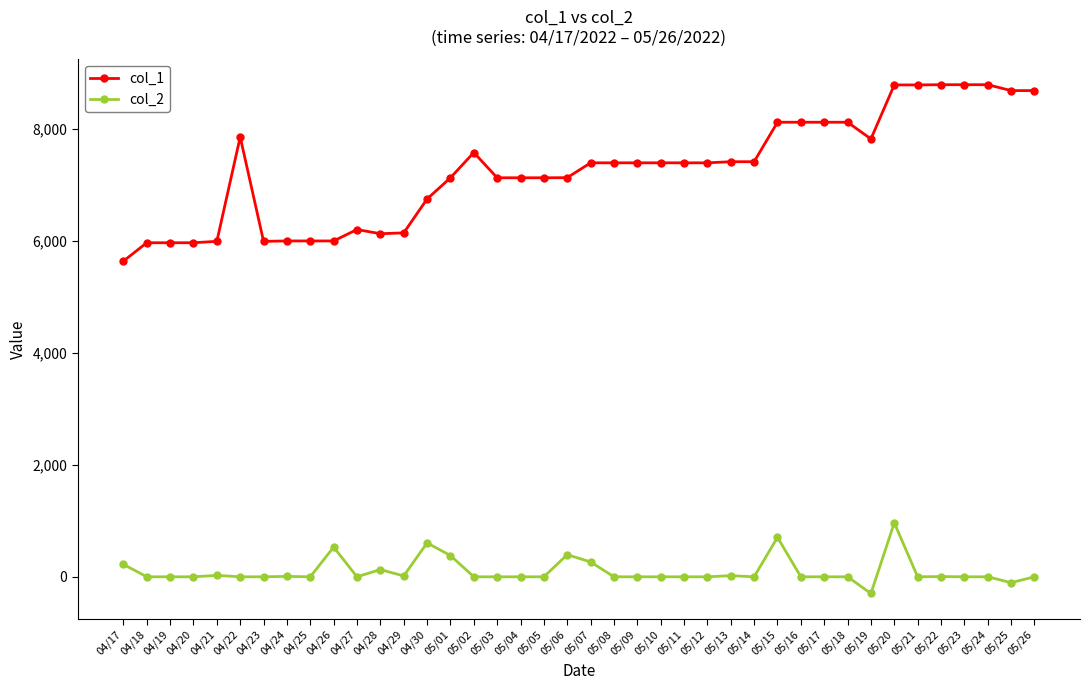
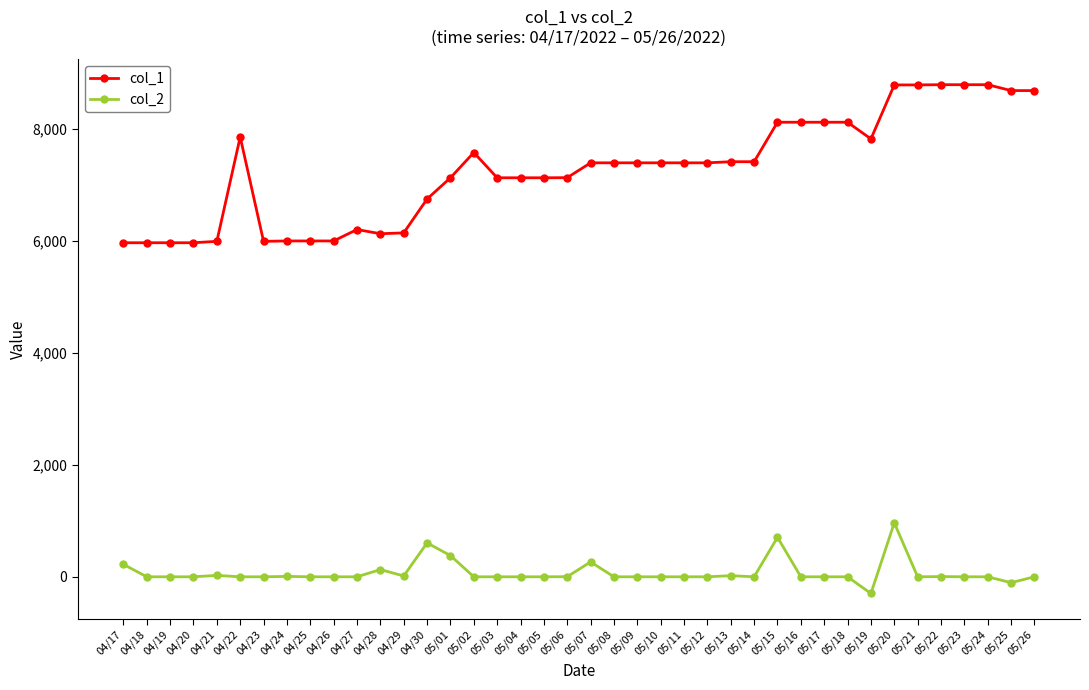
  {
    "col_1": {
-     "04/17": "5,600",
+     "04/17": "6,000",
      "04/18": "6,000",
      "04/19": "6,000",
      "04/20": "6,000",
      "04/21": "6,000",
      "04/22": "7,900",
      "04/23": "6,000",
      "04/24": "6,000",
      "04/25": "6,000",
      "04/26": "6,000",
      "04/27": "6,200",
      "04/28": "6,100",
      "04/29": "6,100",
      "04/30": "6,700",
      "05/01": "7,100",
      "05/02": "7,600",
      "05/03": "7,100",
      "05/04": "7,100",
      "05/05": "7,100",
      "05/06": "7,100",
      "05/07": "7,400",
      "05/08": "7,400",
      "05/09": "7,400",
      "05/10": "7,400",
      "05/11": "7,400",
      "05/12": "7,400",
      "05/13": "7,400",
      "05/14": "7,400",
      "05/15": "8,100",
      "05/16": "8,100",
      "05/17": "8,100",
      "05/18": "8,100",
      "05/19": "7,800",
      "05/20": "8,800",
      "05/21": "8,800",
      "05/22": "8,800",
      "05/23": "8,800",
      "05/24": "8,800",
      "05/25": "8,700",
      "05/26": "8,700"
    },
    "col_2": {
      "04/17": "200",
      "04/18": "0",
      "04/19": "0",
      "04/20": "0",
      "04/21": "0",
      "04/22": "0",
      "04/23": "0",
      "04/24": "0",
      "04/25": "0",
-     "04/26": "500",
+     "04/26": "0",
      "04/27": "0",
      "04/28": "100",
      "04/29": "0",
      "04/30": "600",
      "05/01": "400",
      "05/02": "0",
      "05/03": "0",
      "05/04": "0",
      "05/05": "0",
-     "05/06": "400",
+     "05/06": "0",
      "05/07": "300",
      "05/08": "0",
      "05/09": "0",
      "05/10": "0",
      "05/11": "0",
      "05/12": "0",
      "05/13": "0",
      "05/14": "0",
      "05/15": "700",
      "05/16": "0",
      "05/17": "0",
      "05/18": "0",
      "05/19": "-300",
      "05/20": "1,000",
      "05/21": "0",
      "05/22": "0",
      "05/23": "0",
      "05/24": "0",
      "05/25": "-100",
      "05/26": "0"
    }
  }
